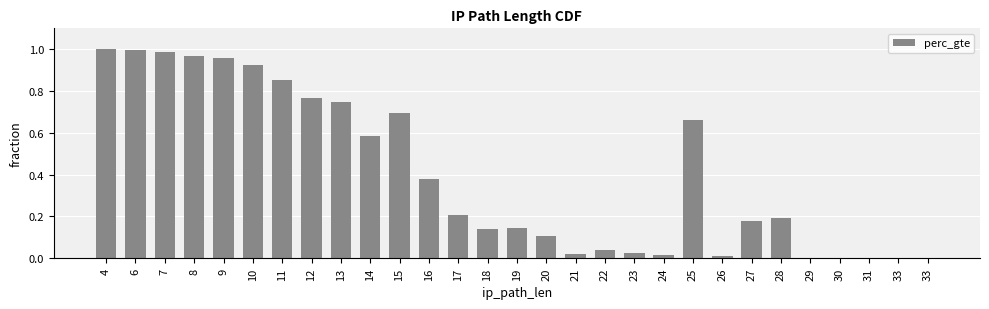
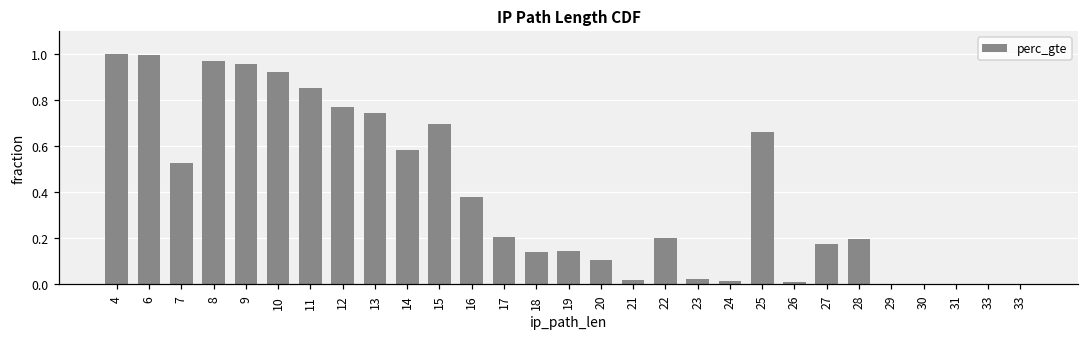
  {
    "4": 1.00,
    "6": 1.00,
-   "7": 0.99,
+   "7": 0.53,
    "8": 0.97,
    "9": 0.96,
    "10": 0.92,
    "11": 0.85,
    "12": 0.77,
    "13": 0.75,
    "14": 0.58,
    "15": 0.70,
    "16": 0.38,
    "17": 0.21,
    "18": 0.14,
    "19": 0.14,
    "20": 0.10,
    "21": 0.02,
-   "22": 0.04,
+   "22": 0.20,
    "23": 0.02,
    "24": 0.01,
    "25": 0.66,
    "27": 0.18,
    "28": 0.19
  }
